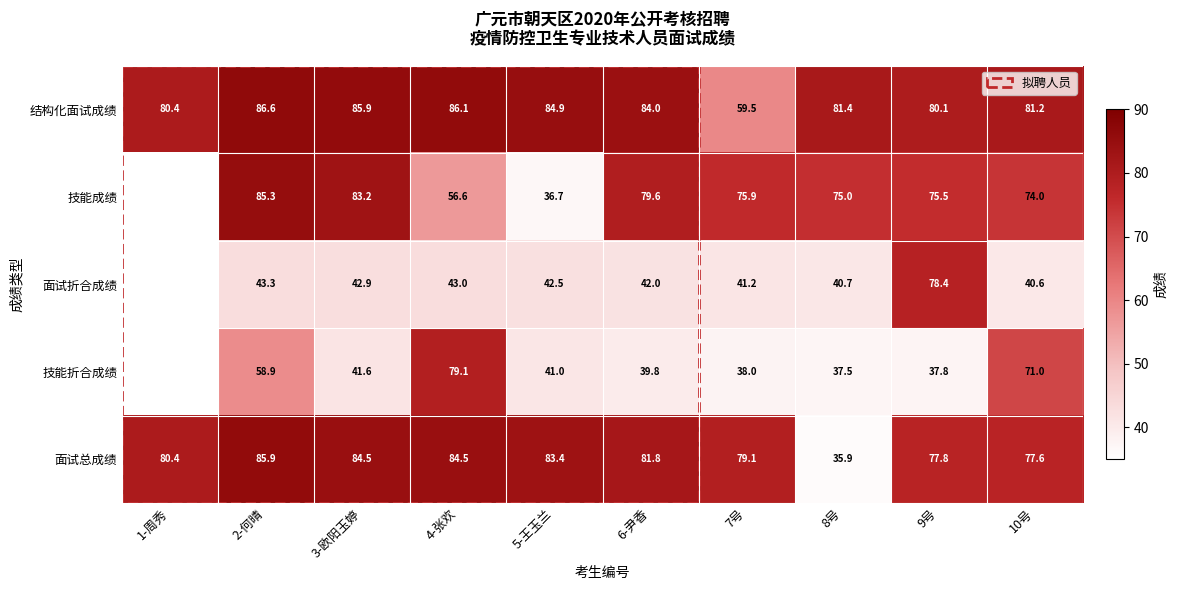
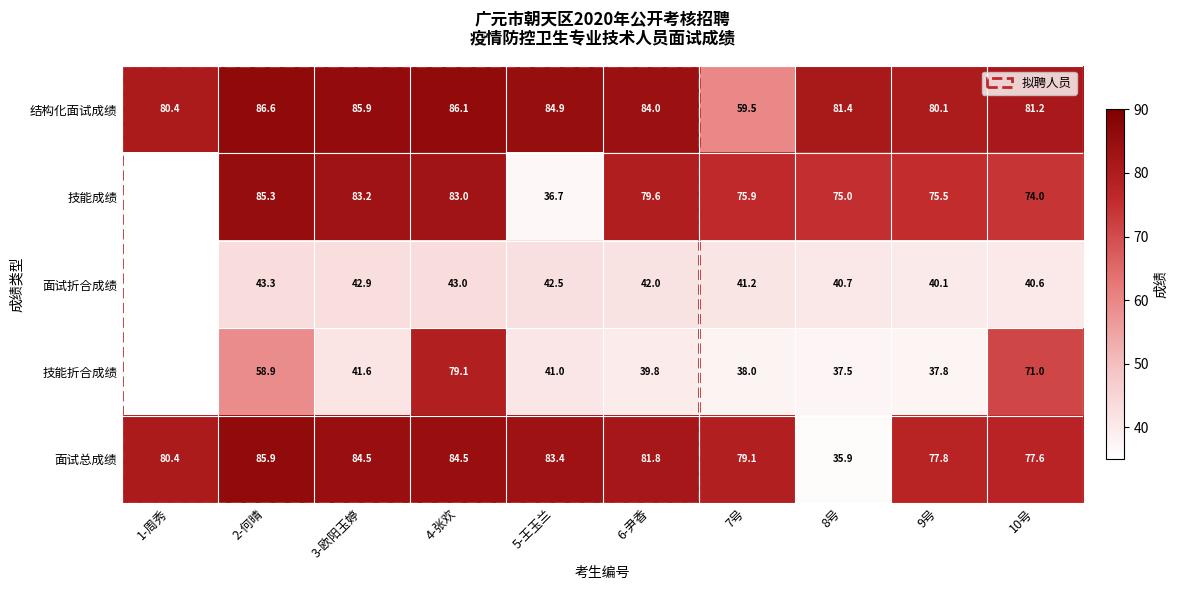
  {
    "结构化面试成绩": {
      "1-周秀": 80.4,
      "2-何晴": 86.6,
      "3-欧阳玉婷": 85.9,
      "4-张欢": 86.1,
      "5-王玉兰": 84.9,
      "6-尹香": 84.0,
      "7号": 59.5,
      "8号": 81.4,
      "9号": 80.1,
      "10号": 81.2
    },
    "技能成绩": {
      "2-何晴": 85.3,
      "3-欧阳玉婷": 83.2,
-     "4-张欢": 56.6,
+     "4-张欢": 83.0,
      "5-王玉兰": 36.7,
      "6-尹香": 79.6,
      "7号": 75.9,
      "8号": 75.0,
      "9号": 75.5,
      "10号": 74.0
    },
    "面试折合成绩": {
      "2-何晴": 43.3,
      "3-欧阳玉婷": 42.9,
      "4-张欢": 43.0,
      "5-王玉兰": 42.5,
      "6-尹香": 42.0,
      "7号": 41.2,
      "8号": 40.7,
-     "9号": 78.4,
+     "9号": 40.1,
      "10号": 40.6
    },
    "技能折合成绩": {
      "2-何晴": 58.9,
      "3-欧阳玉婷": 41.6,
      "4-张欢": 79.1,
      "5-王玉兰": 41.0,
      "6-尹香": 39.8,
      "7号": 38.0,
      "8号": 37.5,
      "9号": 37.8,
      "10号": 71.0
    },
    "面试总成绩": {
      "1-周秀": 80.4,
      "2-何晴": 85.9,
      "3-欧阳玉婷": 84.5,
      "4-张欢": 84.5,
      "5-王玉兰": 83.4,
      "6-尹香": 81.8,
      "7号": 79.1,
      "8号": 35.9,
      "9号": 77.8,
      "10号": 77.6
    }
  }
